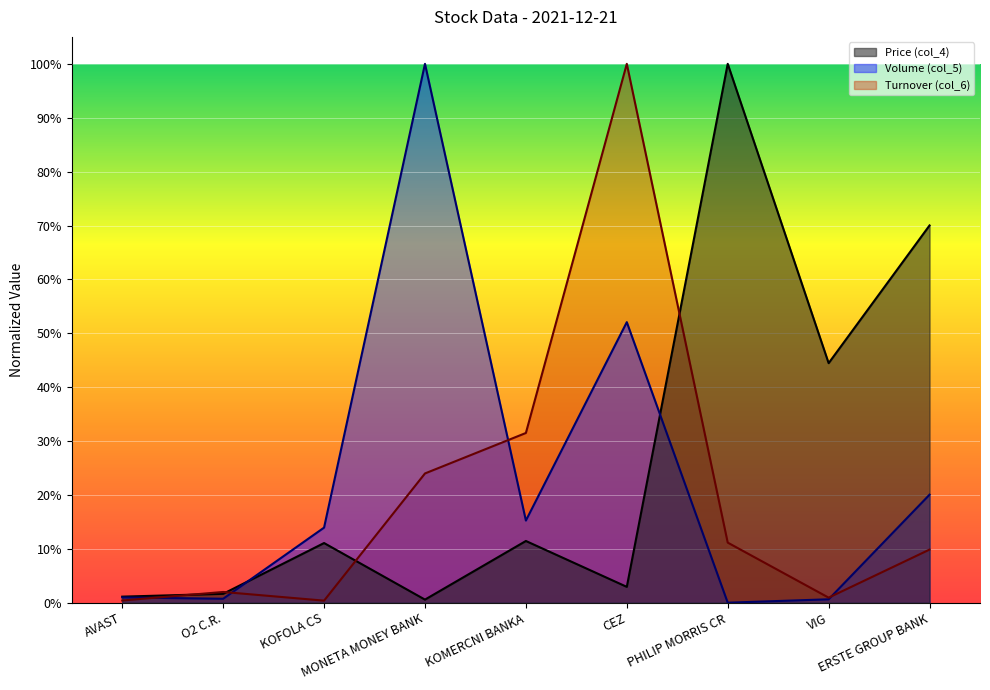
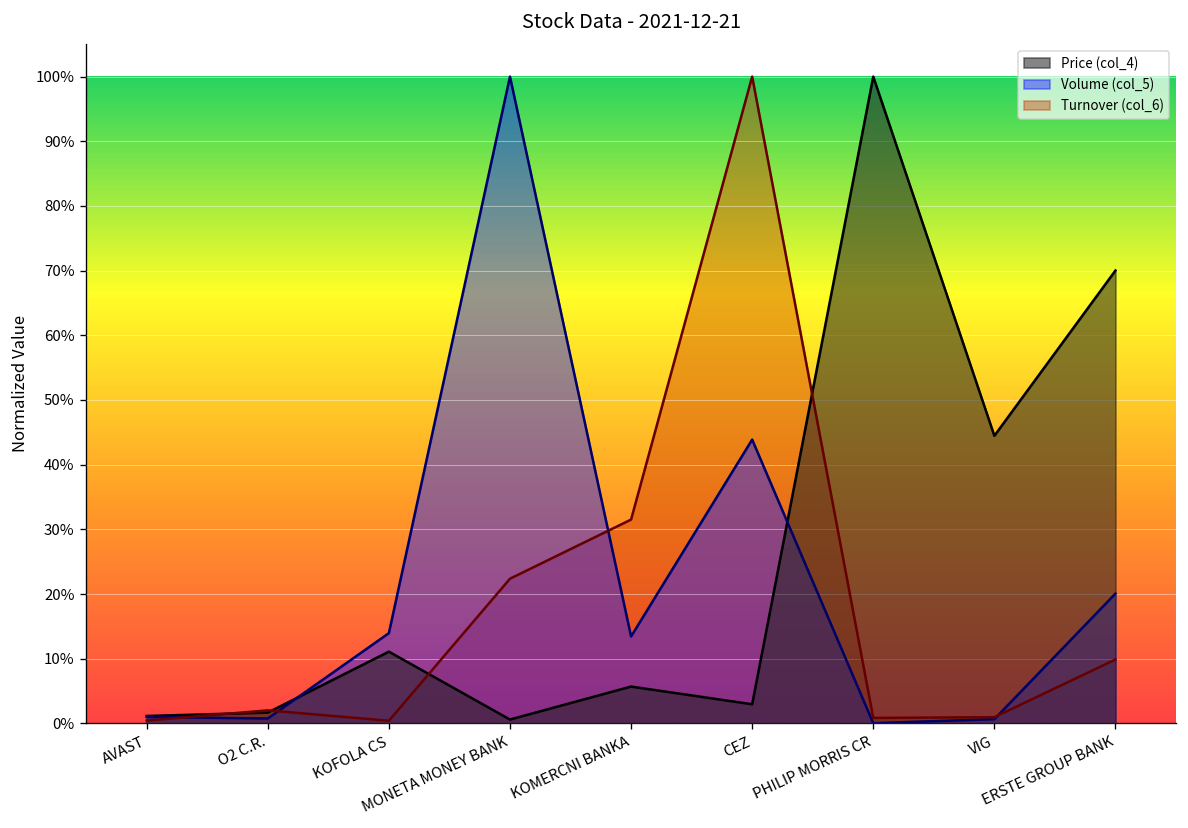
  {
    "Price (col_4)": {
      "KOFOLA CS": "11%",
      "MONETA MONEY BANK": "1%",
-     "KOMERCNI BANKA": "11%",
+     "KOMERCNI BANKA": "6%",
      "CEZ": "3%",
      "PHILIP MORRIS CR": "100%",
      "VIG": "44%",
      "ERSTE GROUP BANK": "70%"
    },
    "Volume (col_5)": {
      "O2 C.R.": "1%",
      "KOFOLA CS": "14%",
      "MONETA MONEY BANK": "100%",
-     "KOMERCNI BANKA": "15%",
-     "CEZ": "52%",
+     "KOMERCNI BANKA": "13%",
+     "CEZ": "44%",
      "PHILIP MORRIS CR": "0%",
      "ERSTE GROUP BANK": "20%"
    },
    "Turnover (col_6)": {
      "AVAST": "0%",
      "KOFOLA CS": "0%",
-     "MONETA MONEY BANK": "24%",
+     "MONETA MONEY BANK": "22%",
      "KOMERCNI BANKA": "32%",
      "CEZ": "100%",
-     "PHILIP MORRIS CR": "11%",
+     "PHILIP MORRIS CR": "1%",
      "ERSTE GROUP BANK": "10%"
    }
  }
